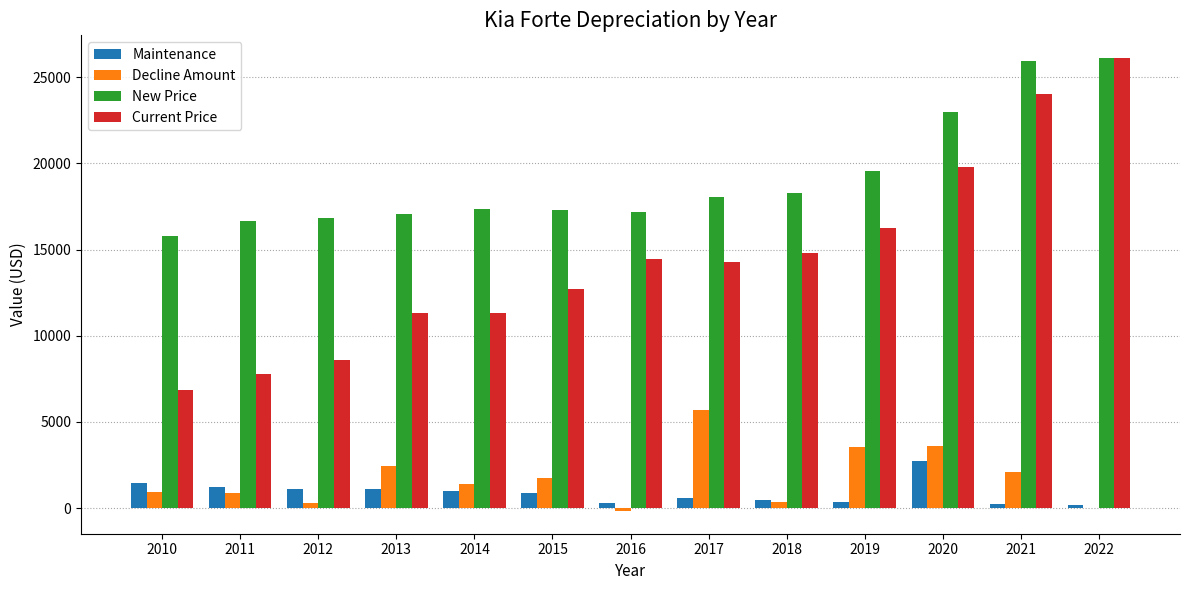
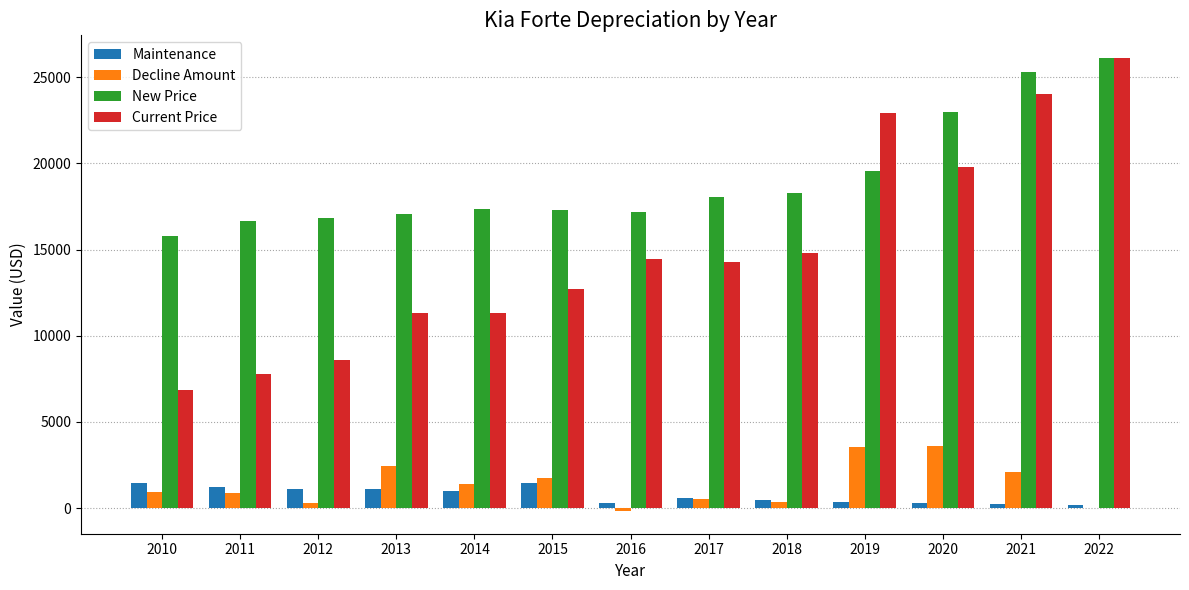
  {
    "Maintenance": {
      "2010": 1400,
      "2011": 1300,
      "2012": 1100,
      "2013": 1100,
      "2014": 1000,
-     "2015": 900,
+     "2015": 1500,
      "2016": 300,
      "2017": 600,
      "2018": 500,
      "2019": 400,
-     "2020": 2800,
+     "2020": 300,
      "2021": 200,
      "2022": 200
    },
    "Decline Amount": {
      "2010": 900,
      "2011": 900,
      "2012": 300,
      "2013": 2400,
      "2014": 1400,
      "2015": 1700,
      "2016": -200,
-     "2017": 5700,
+     "2017": 500,
      "2018": 400,
      "2019": 3600,
      "2020": 3600,
      "2021": 2100,
      "2022": 0
    },
    "New Price": {
      "2010": 15800,
      "2011": 16600,
      "2012": 16800,
      "2013": 17000,
      "2014": 17400,
      "2015": 17300,
      "2016": 17200,
      "2017": 18100,
      "2018": 18300,
      "2019": 19600,
      "2020": 23000,
-     "2021": 25900,
+     "2021": 25300,
      "2022": 26100
    },
    "Current Price": {
      "2010": 6800,
      "2011": 7800,
      "2012": 8600,
      "2013": 11300,
      "2014": 11300,
      "2015": 12700,
      "2016": 14500,
      "2017": 14300,
      "2018": 14800,
-     "2019": 16300,
+     "2019": 23000,
      "2020": 19800,
      "2021": 24000,
      "2022": 26100
    }
  }
